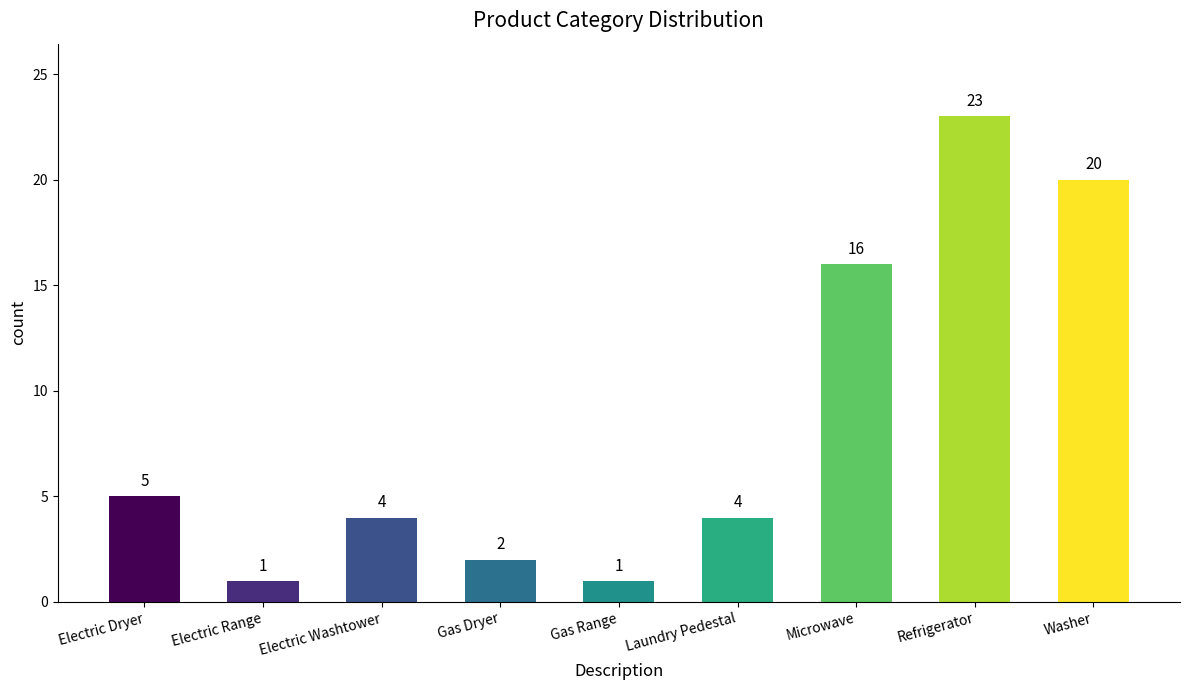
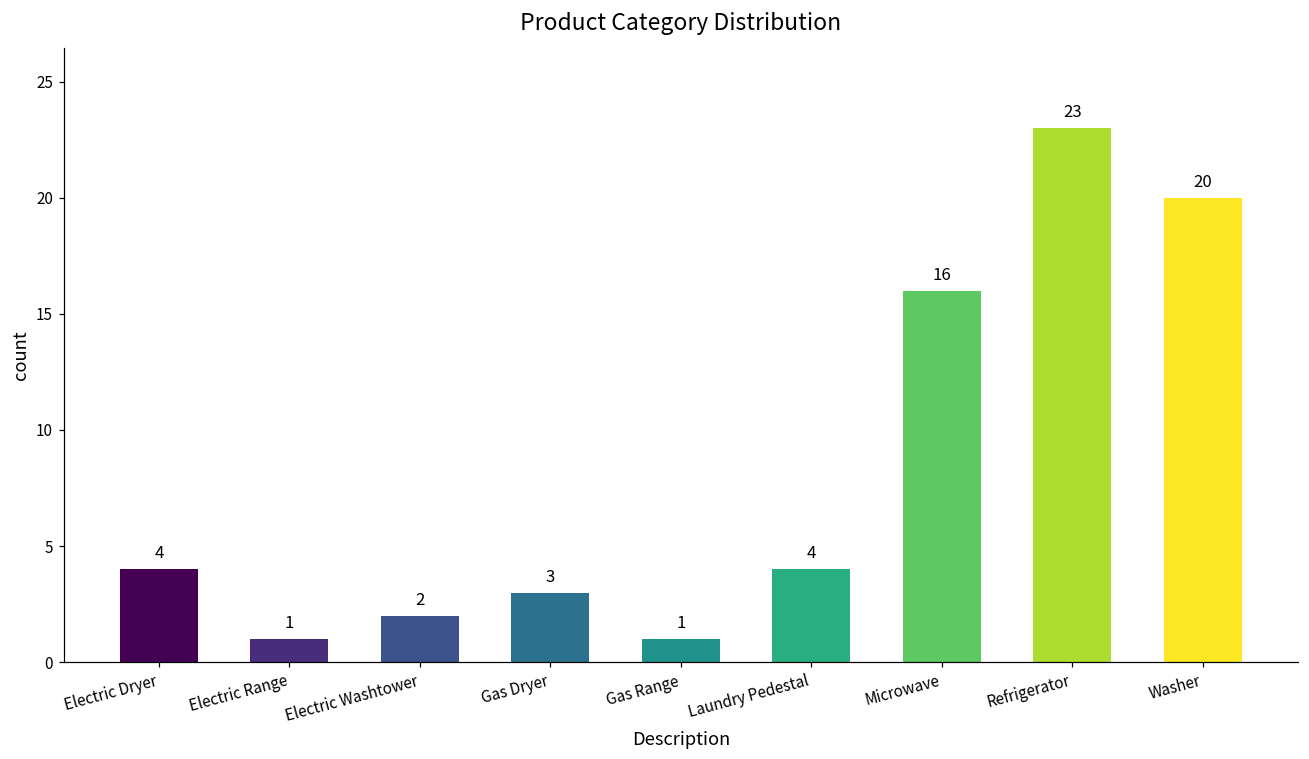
  {
-   "Electric Dryer": 5,
+   "Electric Dryer": 4,
    "Electric Range": 1,
-   "Electric Washtower": 4,
-   "Gas Dryer": 2,
+   "Electric Washtower": 2,
+   "Gas Dryer": 3,
    "Gas Range": 1,
    "Laundry Pedestal": 4,
    "Microwave": 16,
    "Refrigerator": 23,
    "Washer": 20
  }
